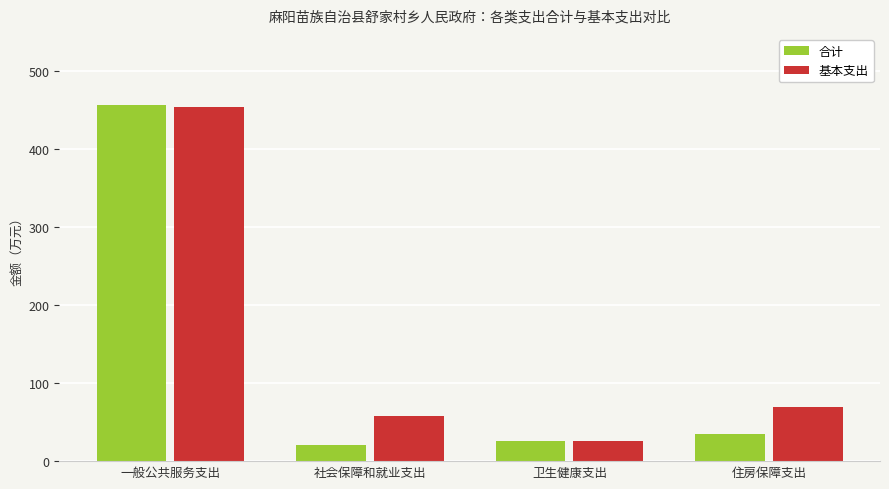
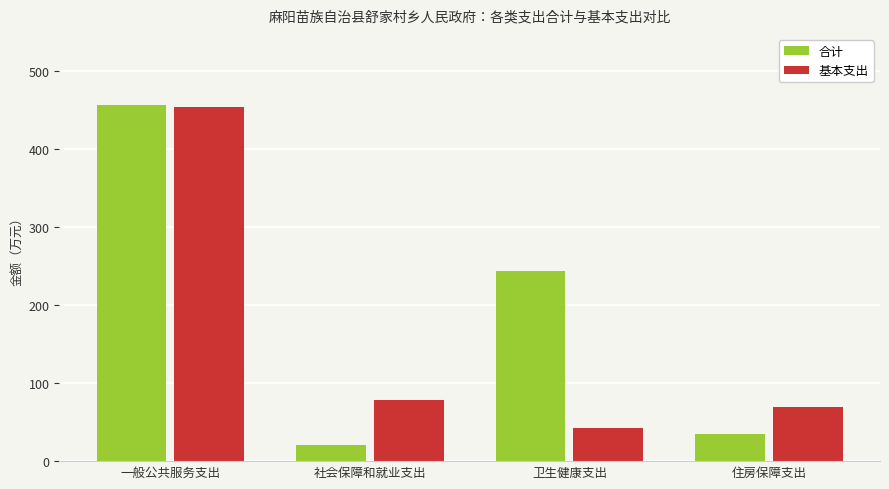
  {
    "合计": {
      "一般公共服务支出": 460,
      "社会保障和就业支出": 20,
-     "卫生健康支出": 30,
+     "卫生健康支出": 240,
      "住房保障支出": 40
    },
    "基本支出": {
      "一般公共服务支出": 450,
-     "社会保障和就业支出": 60,
-     "卫生健康支出": 30,
+     "社会保障和就业支出": 80,
+     "卫生健康支出": 40,
      "住房保障支出": 70
    }
  }
